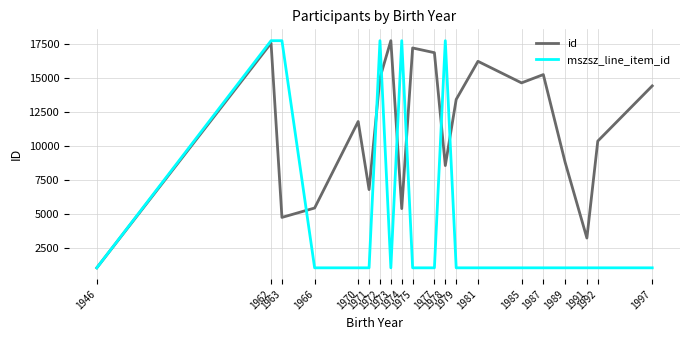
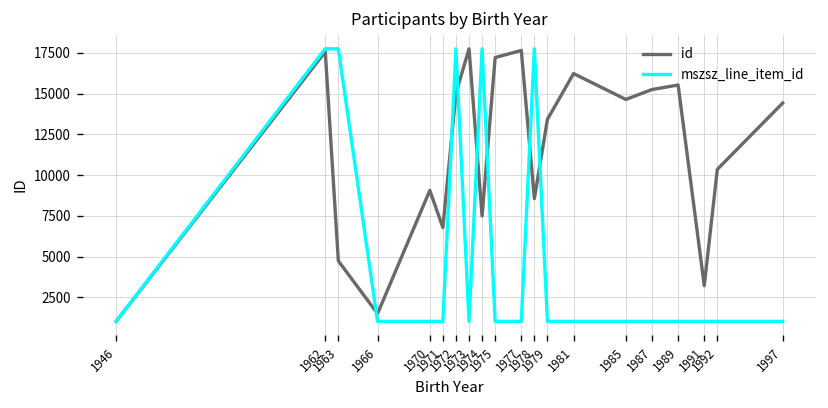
  {
    "id": {
      "1963": 4700,
-     "1966": 5400,
-     "1970": 11800,
+     "1966": 1500,
+     "1970": 9100,
      "1971": 6800,
      "1972": 15000,
      "1973": 17800,
-     "1974": 5400,
+     "1974": 7500,
      "1975": 17200,
-     "1977": 16900,
+     "1977": 17700,
      "1978": 8600,
      "1979": 13400,
      "1981": 16200,
      "1985": 14600,
      "1987": 15300,
-     "1989": 8800,
+     "1989": 15500,
      "1991": 3200,
      "1992": 10400,
      "1997": 14400
    },
    "mszsz_line_item_id": {
      "1963": 17800,
      "1966": 1000,
      "1970": 1000,
      "1971": 1000,
      "1972": 17800,
      "1973": 1000,
      "1974": 17800,
      "1975": 1000,
      "1977": 1000,
      "1978": 17800,
      "1979": 1000,
      "1981": 1000,
      "1985": 1000,
      "1987": 1000,
      "1989": 1000,
      "1991": 1000,
      "1992": 1000,
      "1997": 1000
    }
  }
